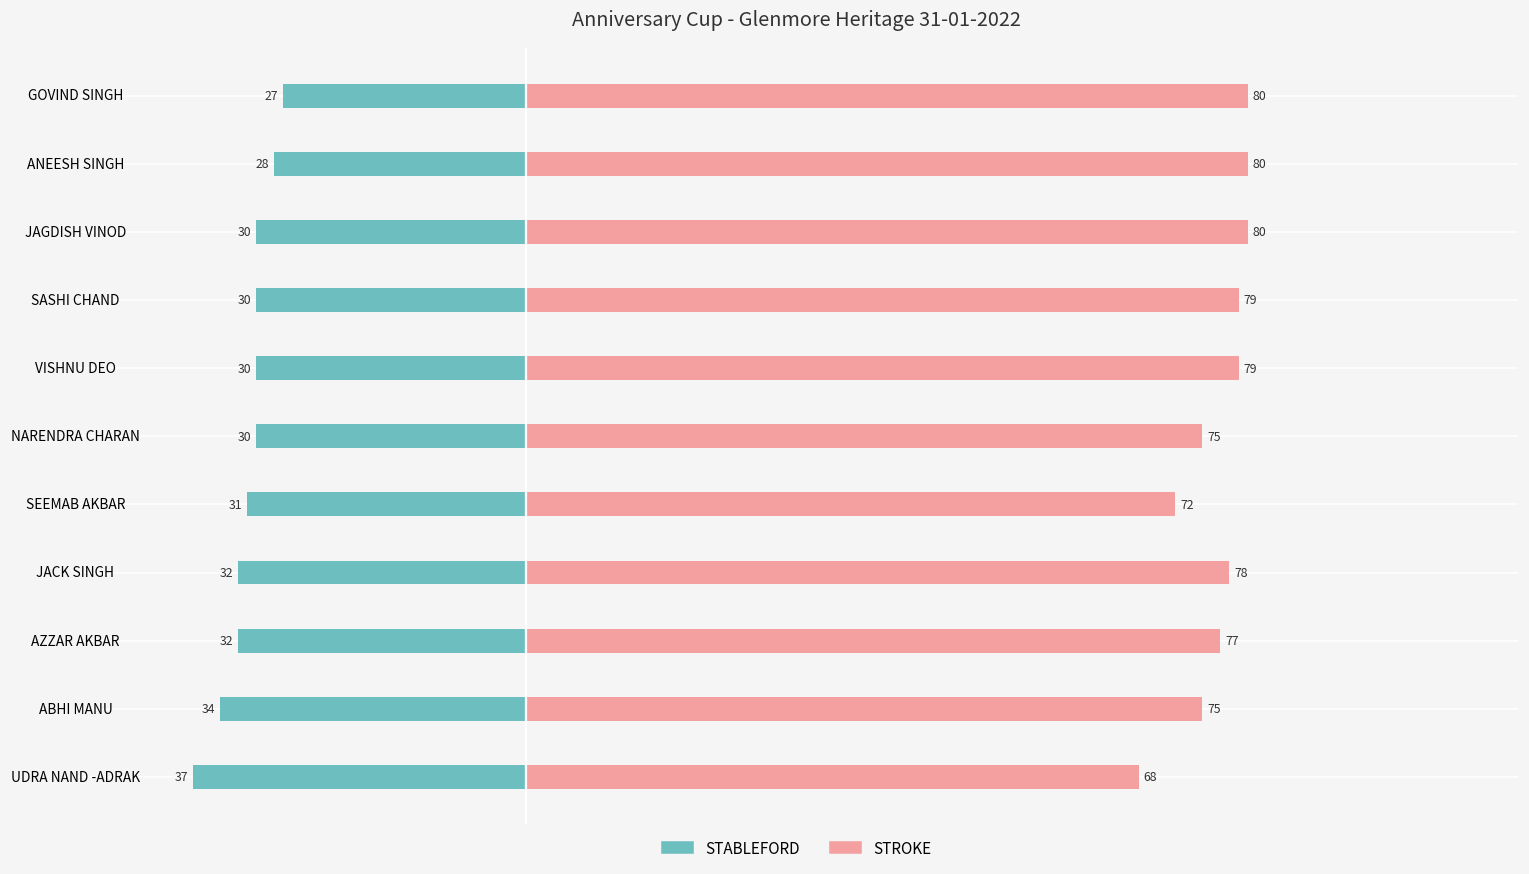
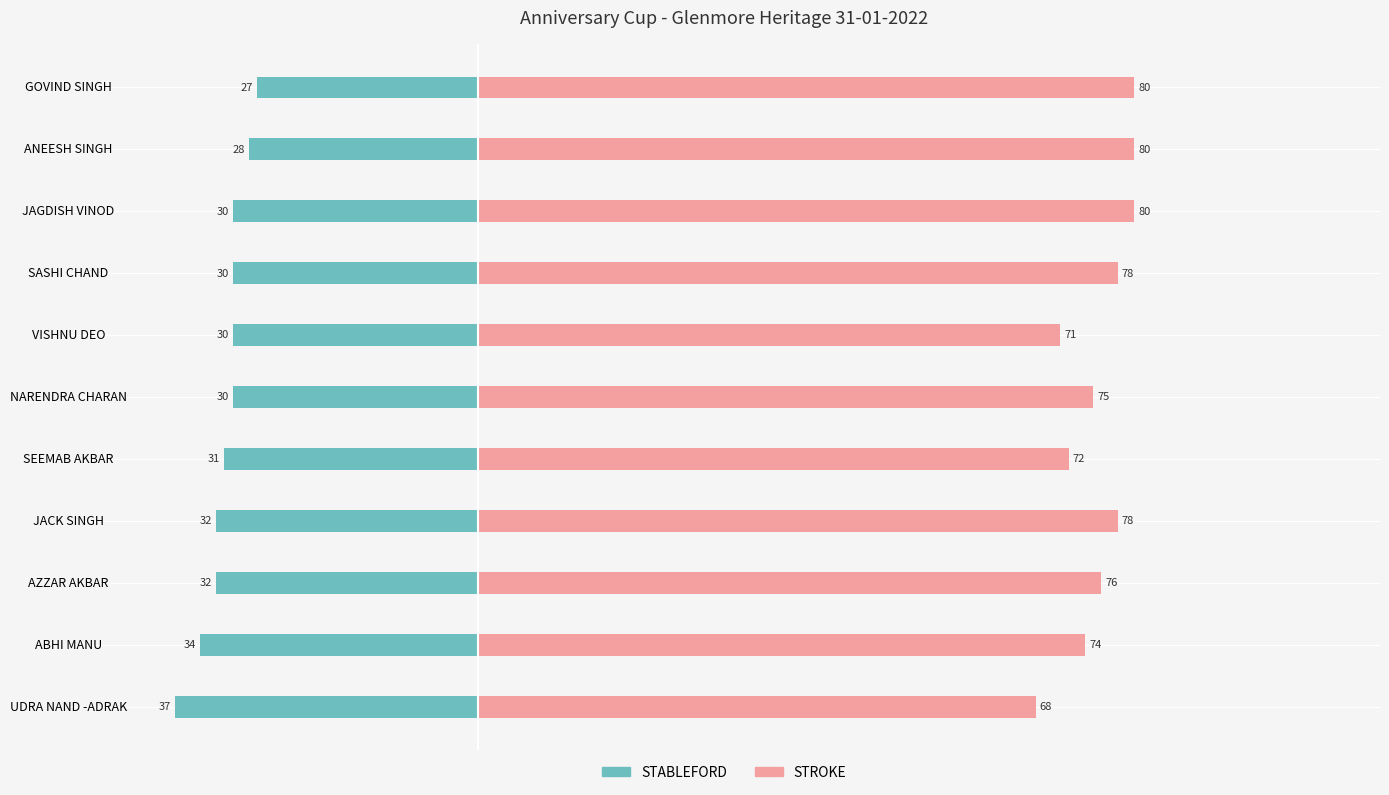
  {
    "STROKE": {
      "GOVIND SINGH": 80,
      "ANEESH SINGH": 80,
      "JAGDISH VINOD": 80,
-     "SASHI CHAND": 79,
-     "VISHNU DEO": 79,
+     "SASHI CHAND": 78,
+     "VISHNU DEO": 71,
      "NARENDRA CHARAN": 75,
      "SEEMAB AKBAR": 72,
      "JACK SINGH": 78,
-     "AZZAR AKBAR": 77,
-     "ABHI MANU": 75,
+     "AZZAR AKBAR": 76,
+     "ABHI MANU": 74,
      "UDRA NAND -ADRAK": 68
    }
  }
